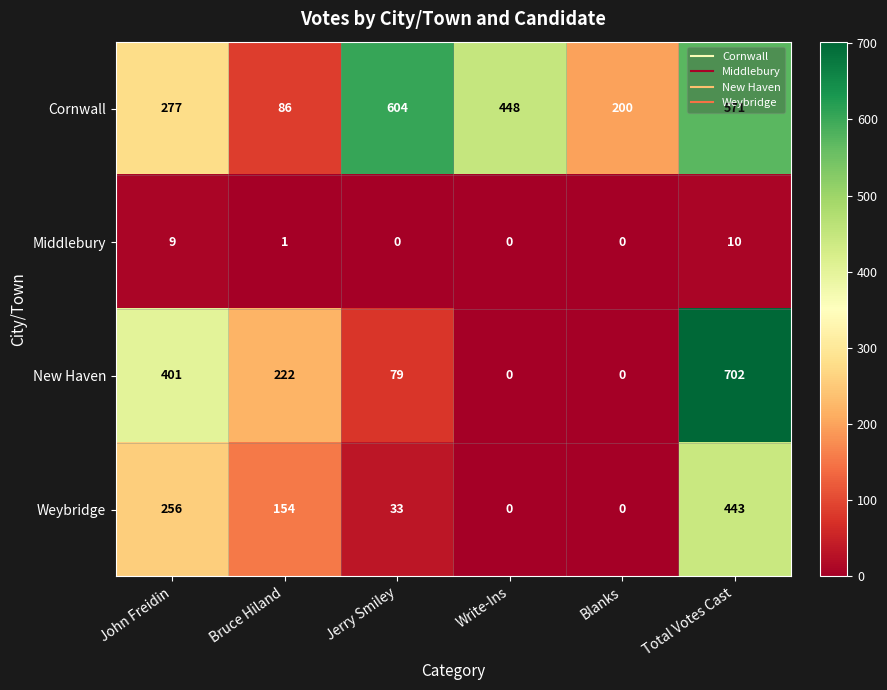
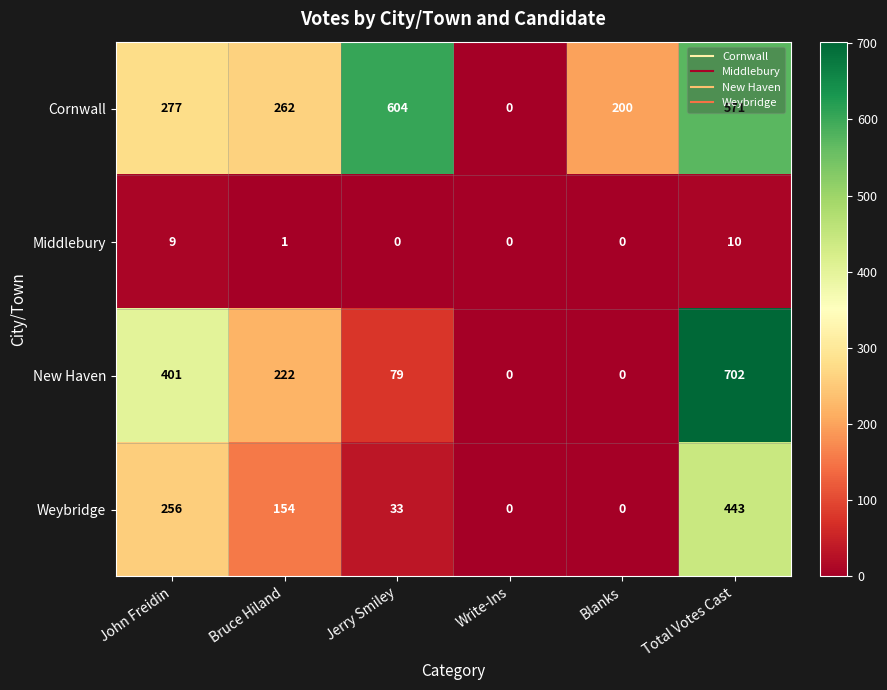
  {
    "Cornwall": {
      "John Freidin": 277,
-     "Bruce Hiland": 86,
+     "Bruce Hiland": 262,
      "Jerry Smiley": 604,
-     "Write-Ins": 448,
+     "Write-Ins": 0,
      "Blanks": 200
    },
    "Middlebury": {
      "John Freidin": 9,
      "Bruce Hiland": 1,
      "Jerry Smiley": 0,
      "Write-Ins": 0,
      "Blanks": 0,
      "Total Votes Cast": 10
    },
    "New Haven": {
      "John Freidin": 401,
      "Bruce Hiland": 222,
      "Jerry Smiley": 79,
      "Write-Ins": 0,
      "Blanks": 0,
      "Total Votes Cast": 702
    },
    "Weybridge": {
      "John Freidin": 256,
      "Bruce Hiland": 154,
      "Jerry Smiley": 33,
      "Write-Ins": 0,
      "Blanks": 0,
      "Total Votes Cast": 443
    }
  }
